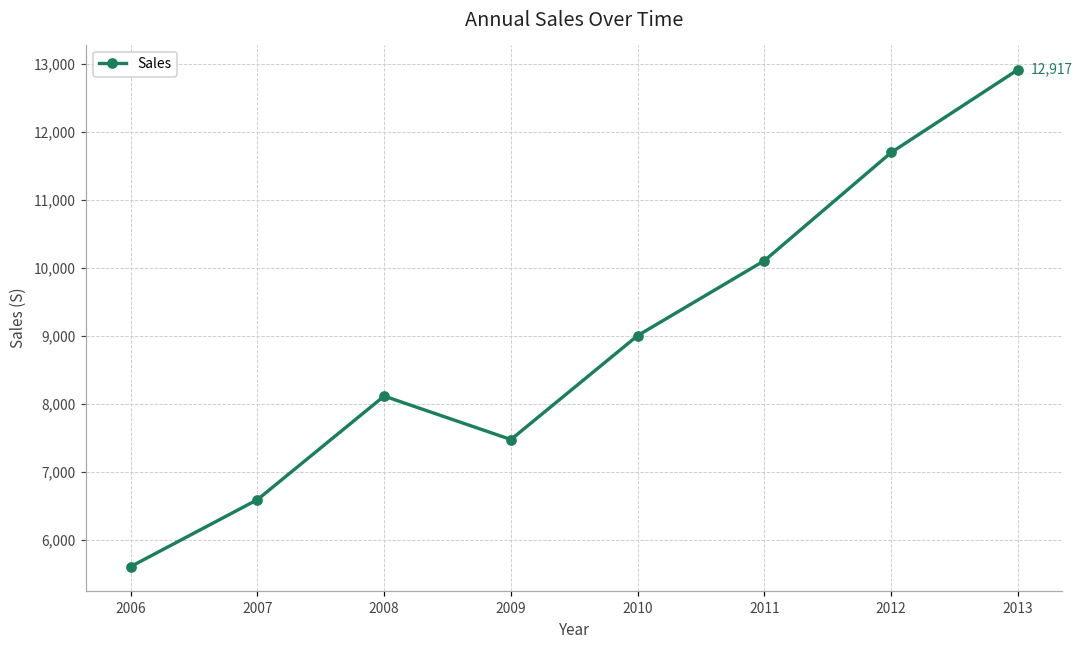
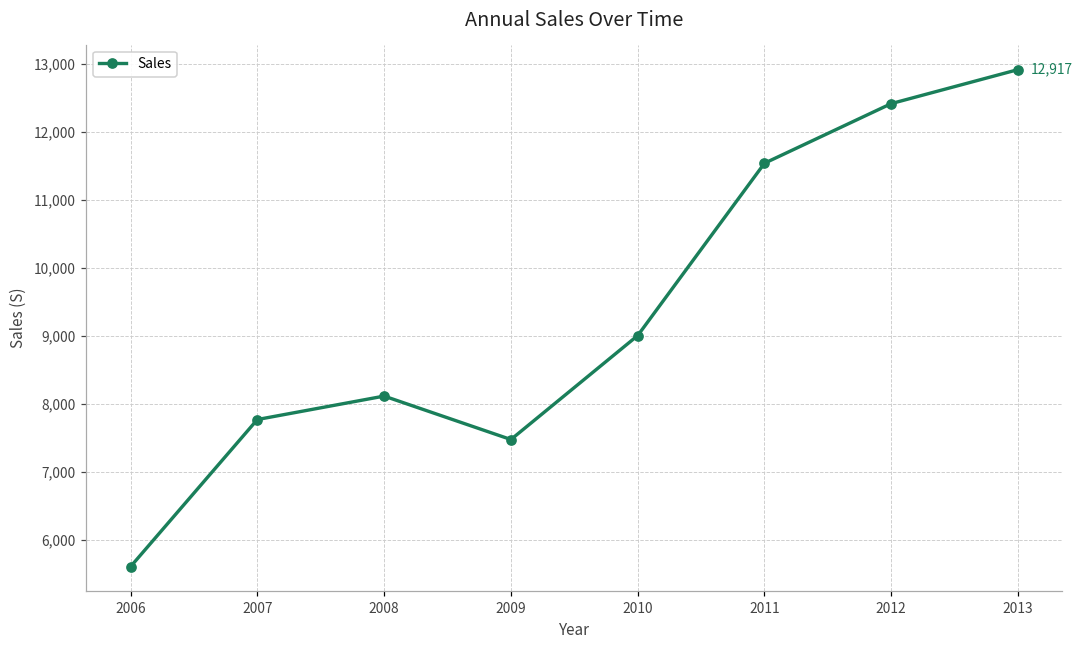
  {
    "2006": "5,600",
-   "2007": "6,600",
+   "2007": "7,800",
    "2008": "8,100",
    "2009": "7,500",
    "2010": "9,000",
-   "2011": "10,100",
-   "2012": "11,700"
+   "2011": "11,500",
+   "2012": "12,400"
  }
